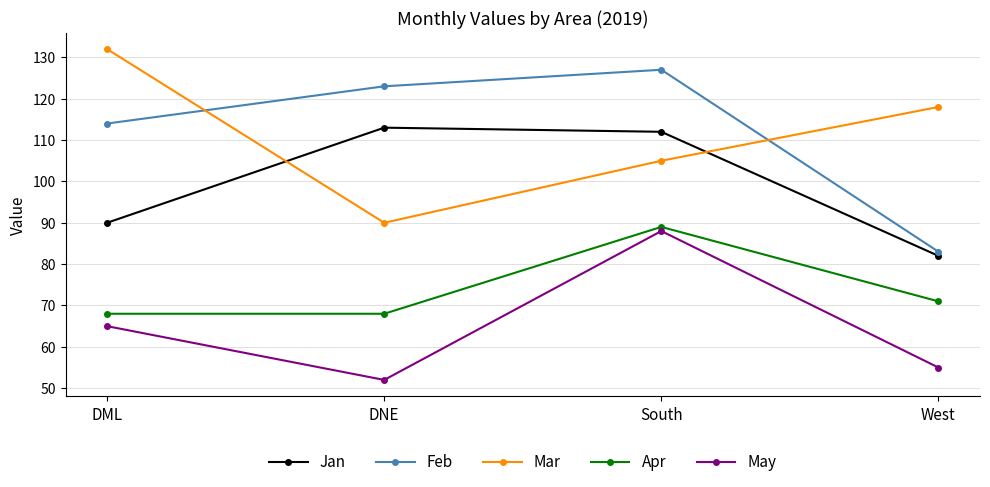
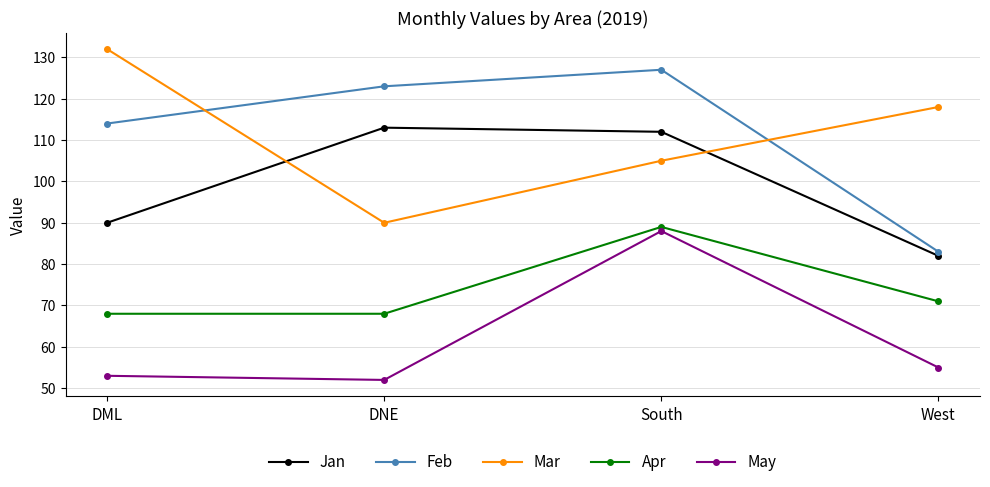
  {
    "Jan": {
      "DML": 90,
      "DNE": 113,
      "South": 112,
      "West": 82
    },
    "Feb": {
      "DML": 114,
      "DNE": 123,
      "South": 127,
      "West": 83
    },
    "Mar": {
      "DML": 132,
      "DNE": 90,
      "South": 105,
      "West": 118
    },
    "Apr": {
      "DML": 68,
      "DNE": 68,
      "South": 89,
      "West": 71
    },
    "May": {
-     "DML": 65,
+     "DML": 53,
      "DNE": 52,
      "South": 88,
      "West": 55
    }
  }
